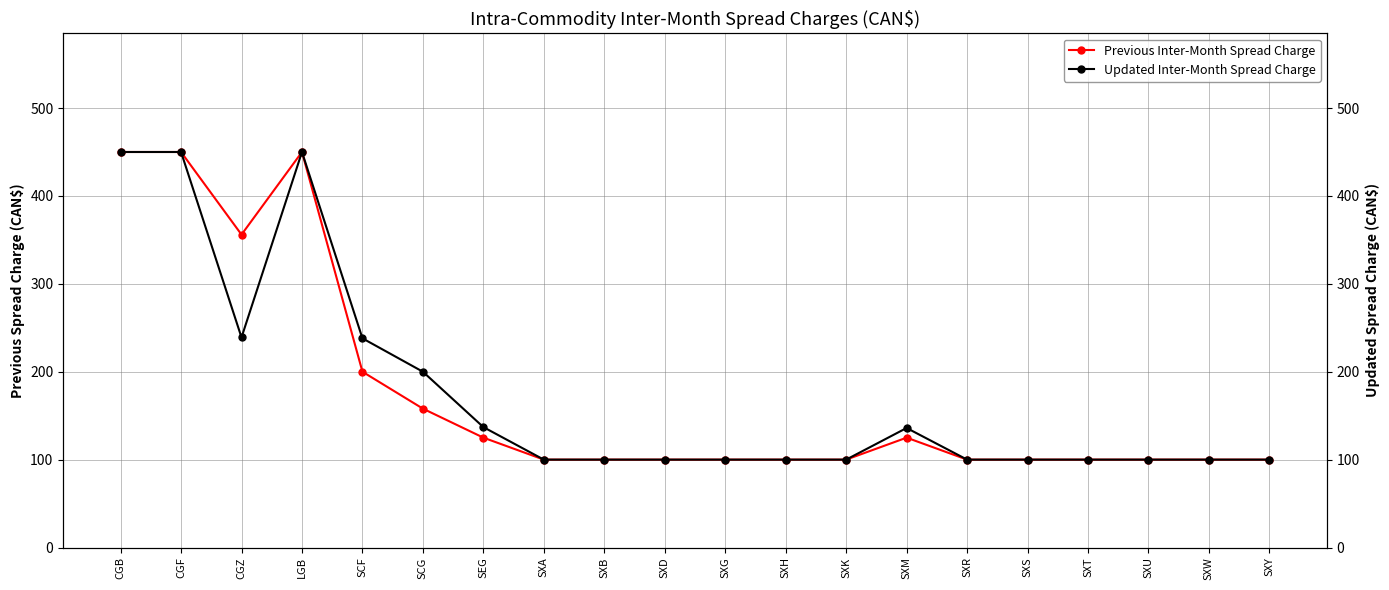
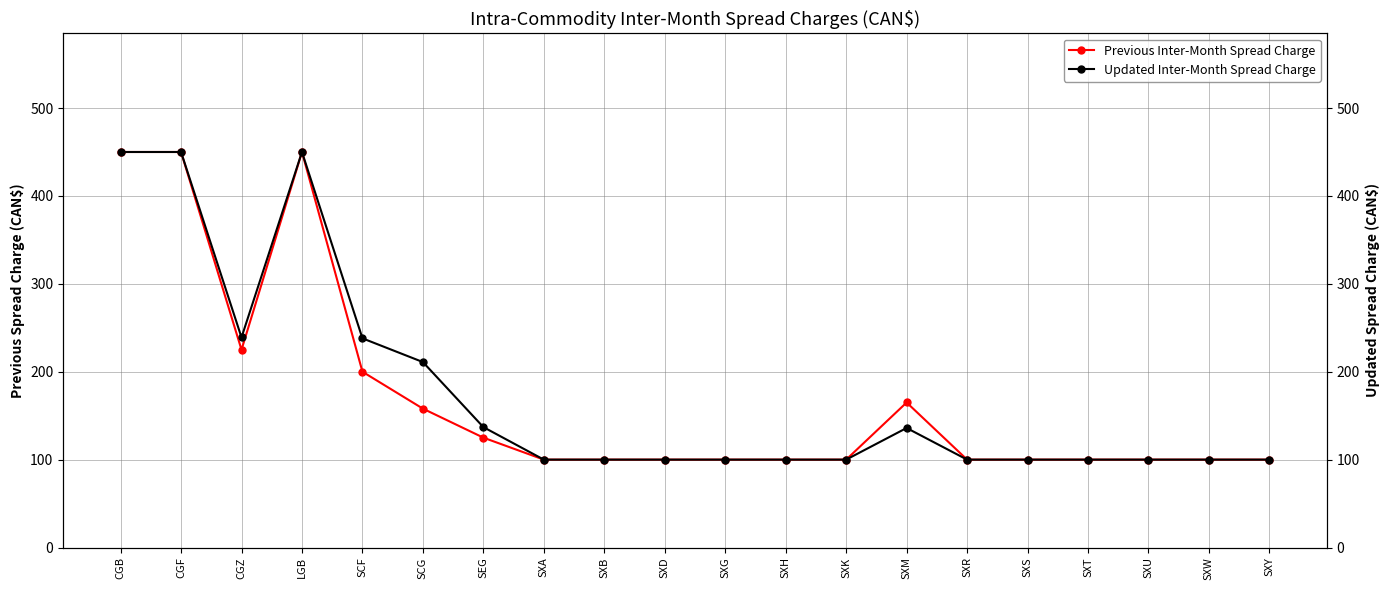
  {
    "Previous Inter-Month Spread Charge": {
      "CGB": 450,
      "CGF": 450,
-     "CGZ": 360,
+     "CGZ": 230,
      "LGB": 450,
      "SCF": 200,
      "SCG": 160,
      "SEG": 130,
      "SXA": 100,
      "SXB": 100,
      "SXD": 100,
      "SXG": 100,
      "SXH": 100,
      "SXK": 100,
-     "SXM": 130,
+     "SXM": 170,
      "SXR": 100,
      "SXS": 100,
      "SXT": 100,
      "SXU": 100,
      "SXW": 100,
      "SXY": 100
    },
    "Updated Inter-Month Spread Charge": {
      "CGB": 450,
      "CGF": 450,
      "CGZ": 240,
      "LGB": 450,
      "SCF": 240,
-     "SCG": 200,
+     "SCG": 210,
      "SEG": 140,
      "SXA": 100,
      "SXB": 100,
      "SXD": 100,
      "SXG": 100,
      "SXH": 100,
      "SXK": 100,
      "SXM": 140,
      "SXR": 100,
      "SXS": 100,
      "SXT": 100,
      "SXU": 100,
      "SXW": 100,
      "SXY": 100
    }
  }
